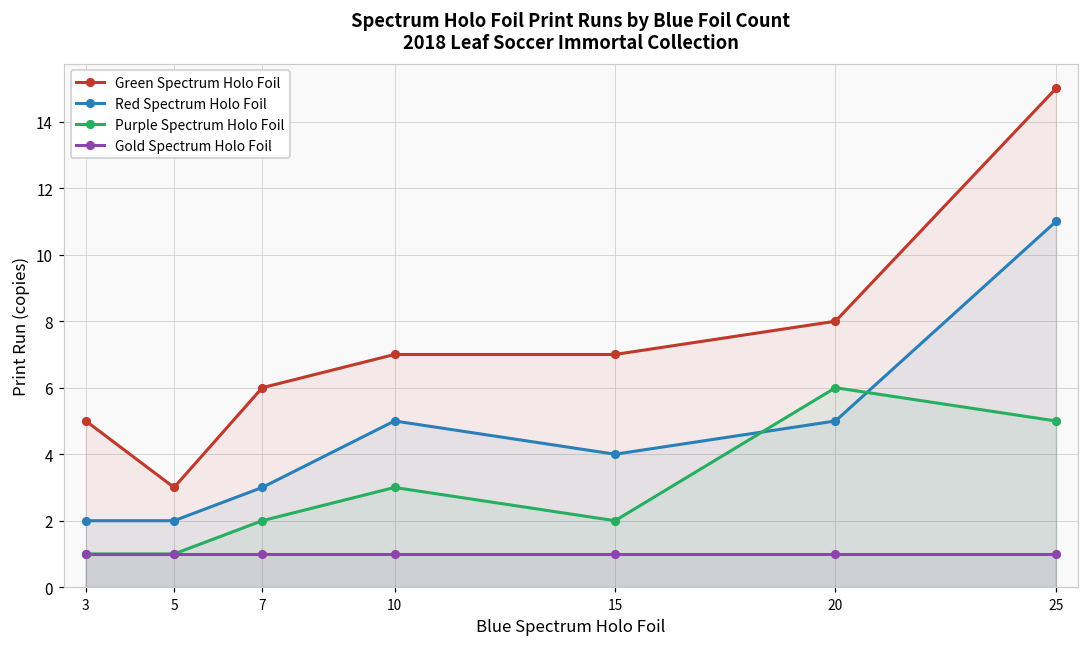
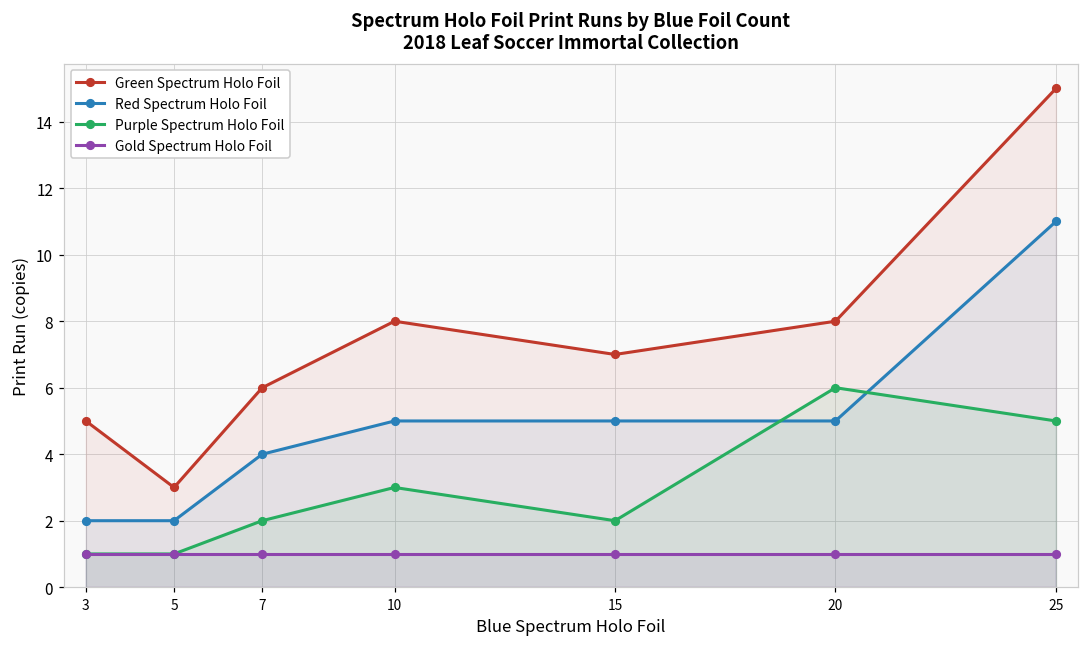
  {
    "Green Spectrum Holo Foil": {
      "3": 5,
      "5": 3,
      "7": 6,
-     "10": 7,
+     "10": 8,
      "15": 7,
      "20": 8,
      "25": 15
    },
    "Red Spectrum Holo Foil": {
      "3": 2,
      "5": 2,
-     "7": 3,
+     "7": 4,
      "10": 5,
-     "15": 4,
+     "15": 5,
      "20": 5,
      "25": 11
    },
    "Purple Spectrum Holo Foil": {
      "7": 2,
      "10": 3,
      "15": 2,
      "20": 6,
      "25": 5
    },
    "Gold Spectrum Holo Foil": {
      "7": 1,
      "10": 1,
      "15": 1,
      "20": 1,
      "25": 1
    }
  }
